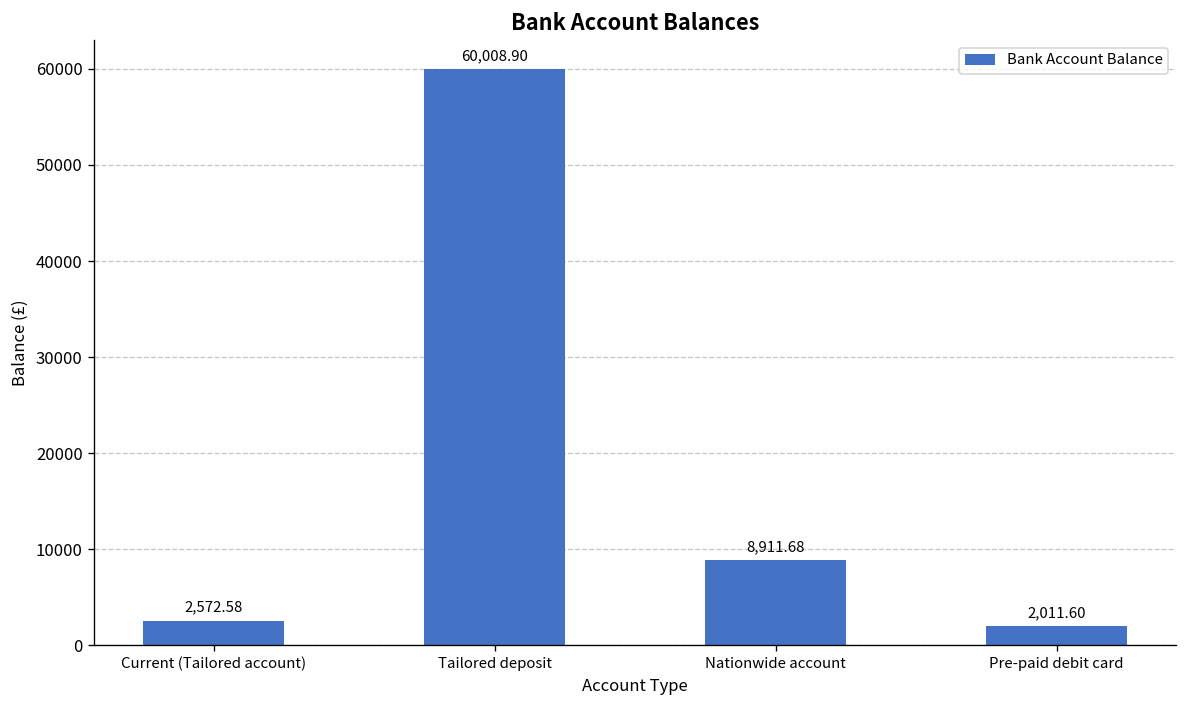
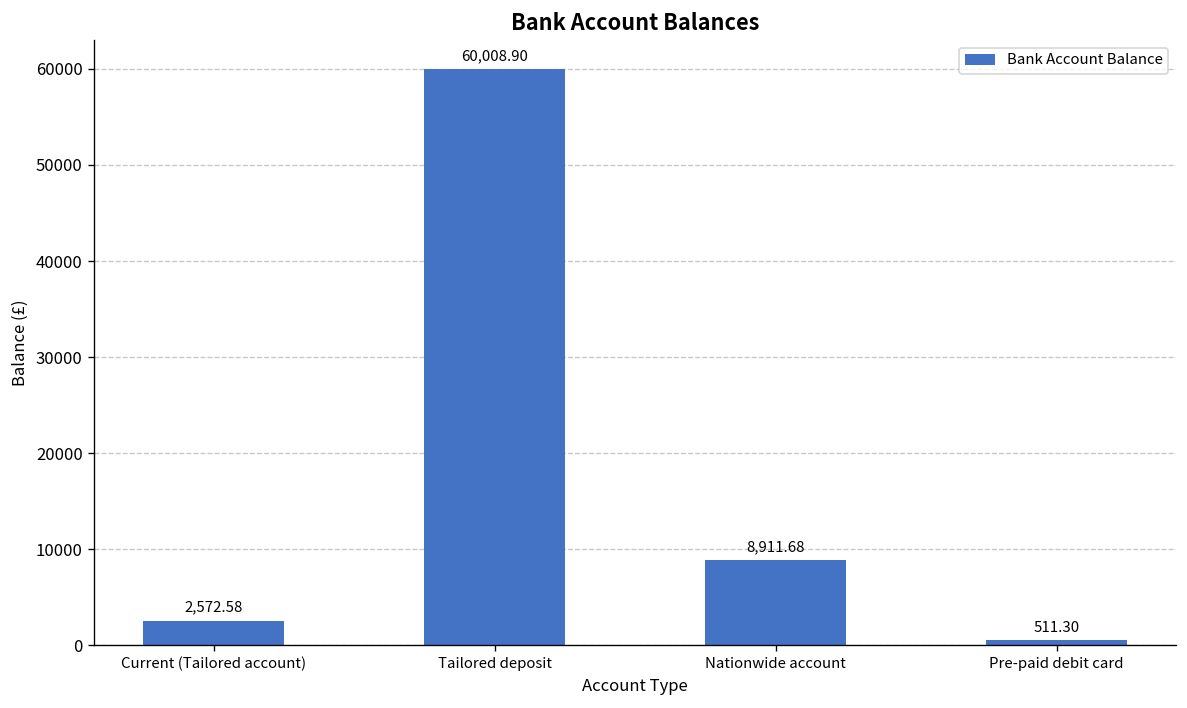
  {
    "Current (Tailored account)": "2,572.58",
    "Tailored deposit": "60,008.90",
    "Nationwide account": "8,911.68",
-   "Pre-paid debit card": "2,011.60"
+   "Pre-paid debit card": "511.30"
  }
